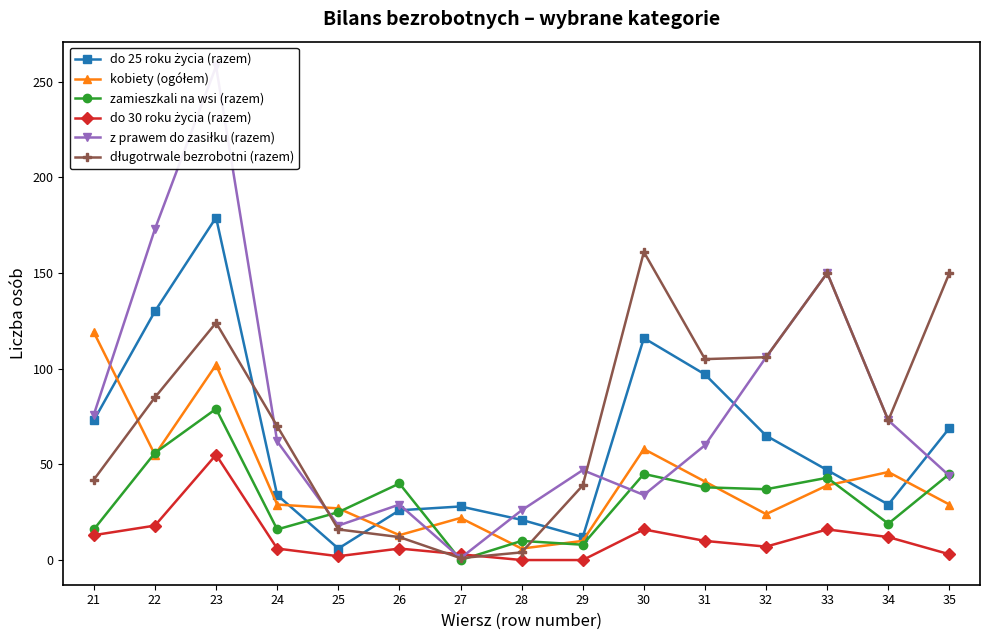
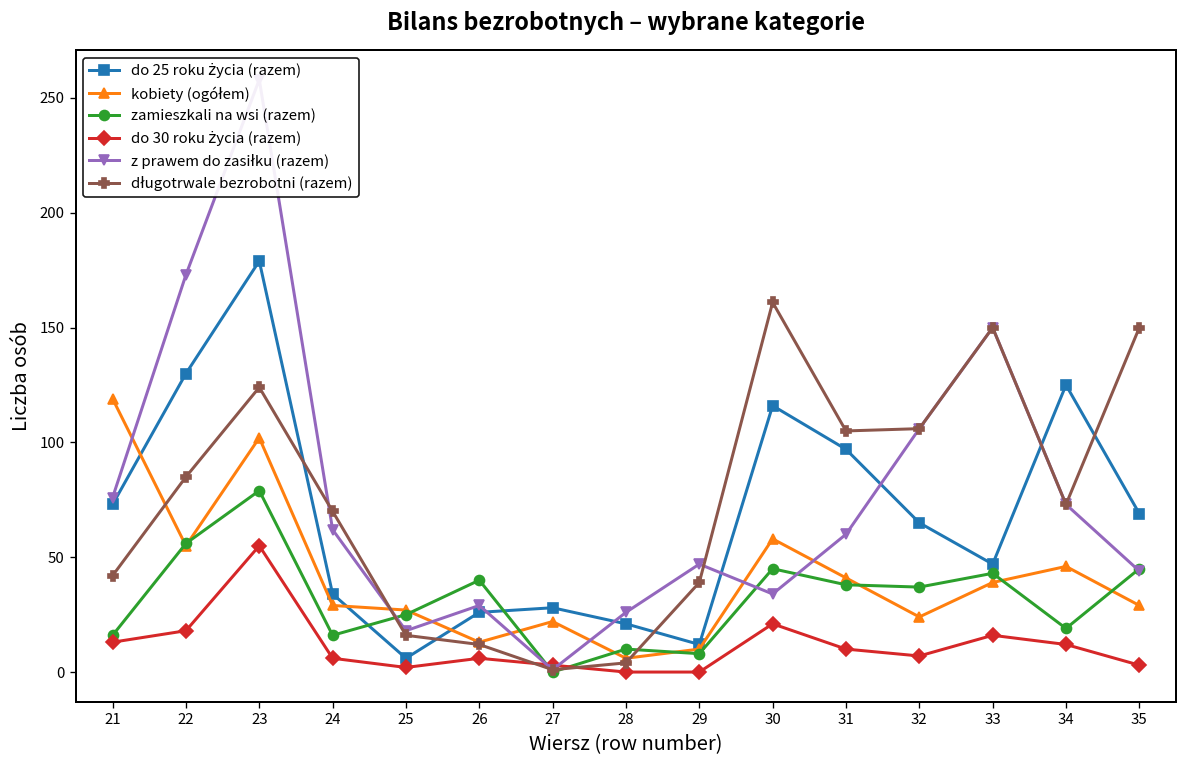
  {
    "do 25 roku życia (razem)": {
      "21": 73,
      "22": 130,
      "23": 179,
      "24": 34,
      "25": 6,
      "26": 26,
      "27": 28,
      "28": 21,
      "29": 12,
      "30": 116,
      "31": 97,
      "32": 65,
      "33": 47,
-     "34": 29,
+     "34": 125,
      "35": 69
    },
    "kobiety (ogółem)": {
      "21": 119,
      "23": 102,
      "24": 29,
      "25": 27,
      "27": 22,
      "28": 6,
      "29": 10,
      "30": 58,
      "31": 41,
      "32": 24,
      "33": 39,
      "34": 46,
      "35": 29
    },
    "zamieszkali na wsi (razem)": {
      "21": 16,
      "23": 79,
      "24": 16,
      "25": 25,
      "26": 40,
      "28": 10,
      "29": 8,
      "30": 45,
      "31": 38,
      "32": 37,
      "33": 43,
      "34": 19
    },
    "do 30 roku życia (razem)": {
      "21": 13,
      "22": 18,
      "23": 55,
      "24": 6,
      "25": 2,
      "26": 6,
      "27": 3,
      "28": 0,
      "29": 0,
-     "30": 16,
+     "30": 21,
      "31": 10,
      "32": 7,
      "33": 16,
      "34": 12,
      "35": 3
    },
    "z prawem do zasiłku (razem)": {
      "21": 76,
      "22": 173,
      "24": 62,
      "25": 18,
      "26": 29,
      "28": 26,
      "29": 47,
      "30": 34,
      "31": 60
    },
    "długotrwale bezrobotni (razem)": {
      "21": 42,
      "22": 85,
      "23": 124,
      "24": 70,
      "25": 16,
      "28": 4,
      "29": 39,
      "30": 161,
      "31": 105,
      "35": 150
    }
  }
